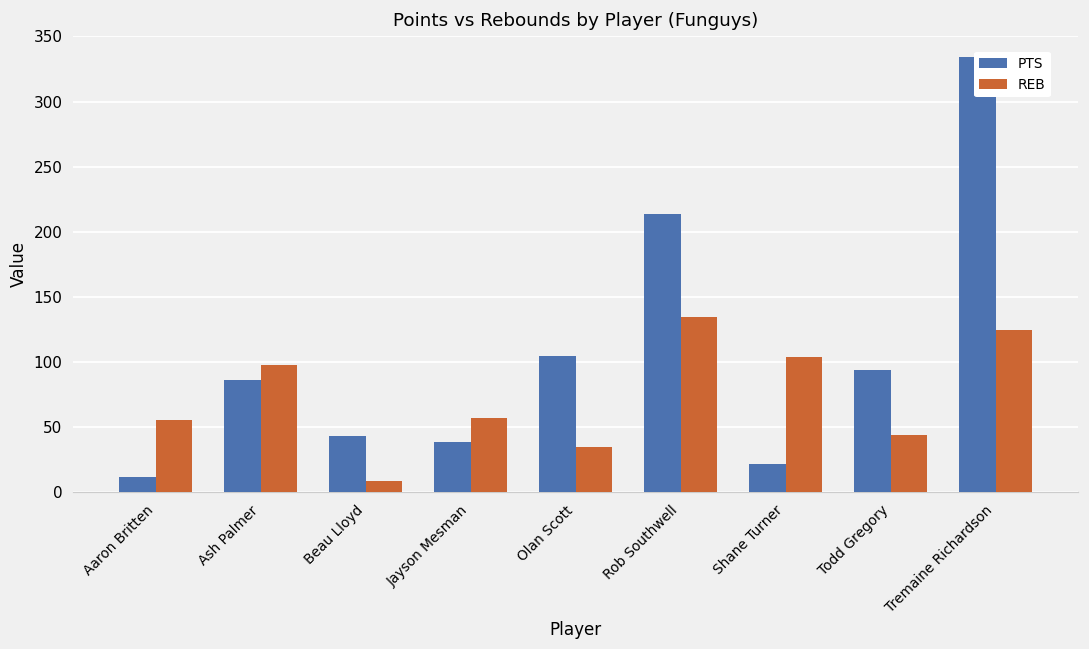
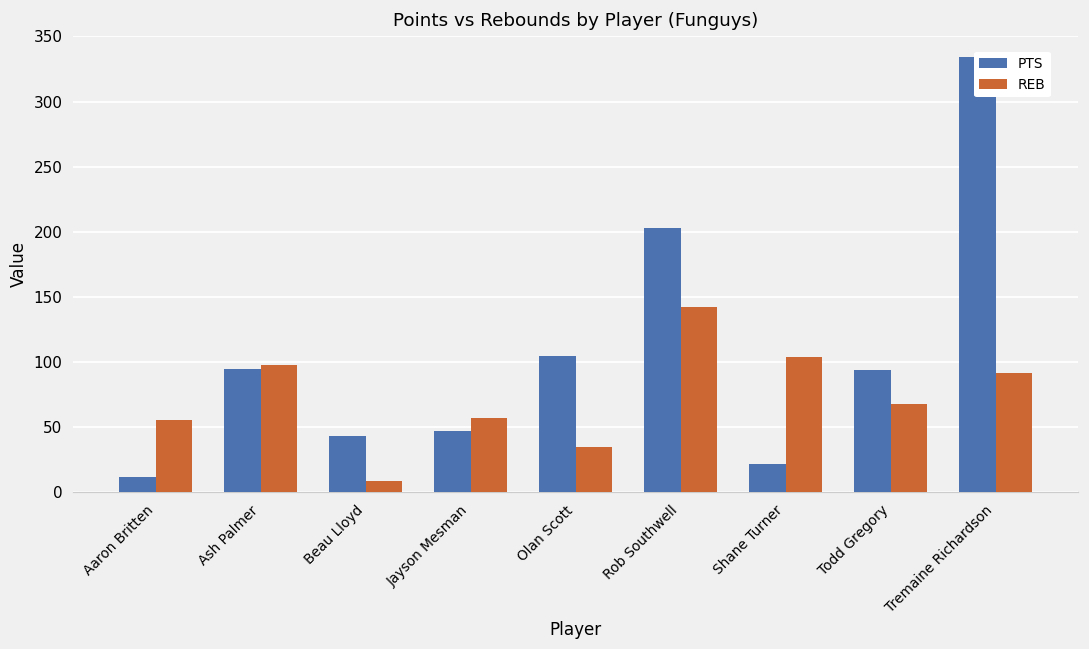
  {
    "PTS": {
      "Aaron Britten": 12,
-     "Ash Palmer": 86,
+     "Ash Palmer": 95,
      "Beau Lloyd": 43,
-     "Jayson Mesman": 39,
+     "Jayson Mesman": 47,
      "Olan Scott": 105,
-     "Rob Southwell": 214,
+     "Rob Southwell": 203,
      "Shane Turner": 22,
      "Todd Gregory": 94
    },
    "REB": {
      "Aaron Britten": 56,
      "Ash Palmer": 98,
      "Beau Lloyd": 9,
      "Jayson Mesman": 57,
      "Olan Scott": 35,
-     "Rob Southwell": 135,
+     "Rob Southwell": 142,
      "Shane Turner": 104,
-     "Todd Gregory": 44,
-     "Tremaine Richardson": 125
+     "Todd Gregory": 68,
+     "Tremaine Richardson": 92
    }
  }
